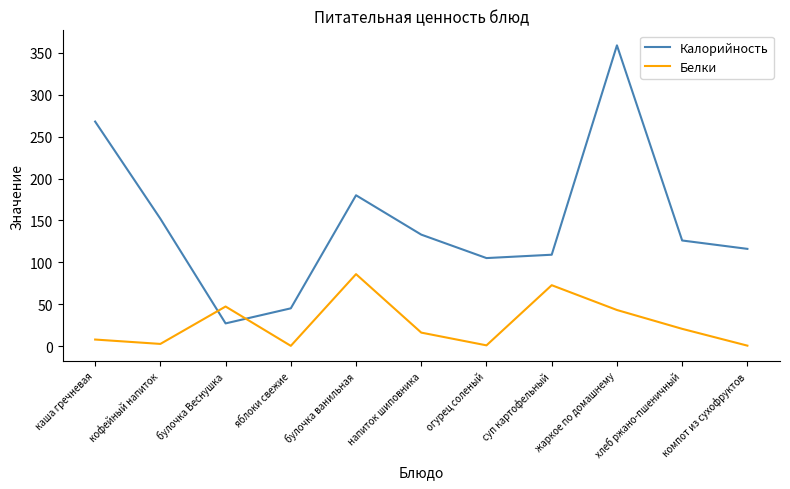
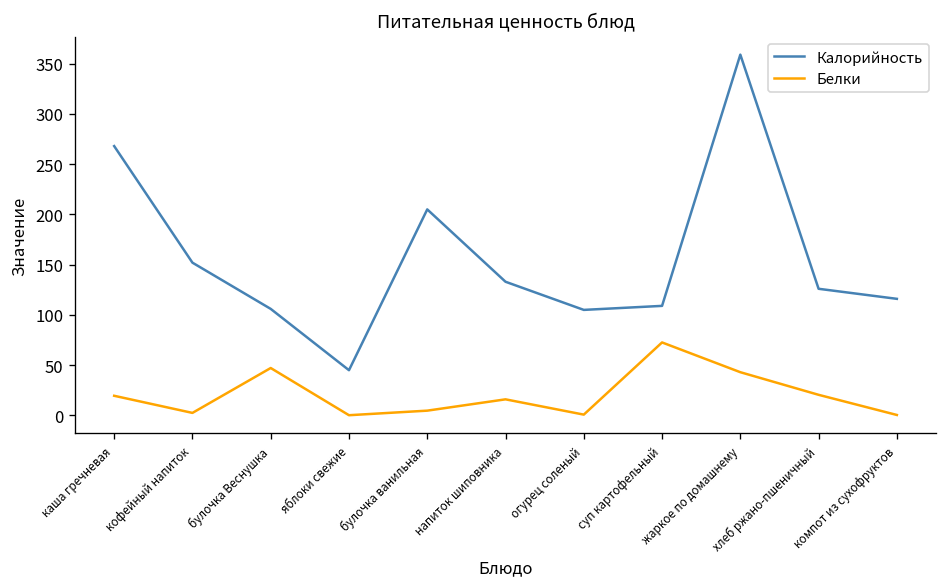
  {
    "Калорийность": {
      "каша гречневая": 270,
      "кофейный напиток": 150,
-     "булочка Веснушка": 30,
+     "булочка Веснушка": 110,
      "яблоки свежие": 50,
-     "булочка ванильная": 180,
+     "булочка ванильная": 210,
      "напиток шиповника": 130,
      "огурец соленый": 110,
      "суп картофельный": 110,
      "жаркое по домашнему": 360,
      "хлеб ржано-пшеничный": 130,
      "компот из сухофруктов": 120
    },
    "Белки": {
-     "каша гречневая": 10,
+     "каша гречневая": 20,
      "кофейный напиток": 0,
      "булочка Веснушка": 50,
      "яблоки свежие": 0,
-     "булочка ванильная": 90,
+     "булочка ванильная": 0,
      "напиток шиповника": 20,
      "огурец соленый": 0,
      "суп картофельный": 70,
      "жаркое по домашнему": 40,
      "хлеб ржано-пшеничный": 20,
      "компот из сухофруктов": 0
    }
  }
